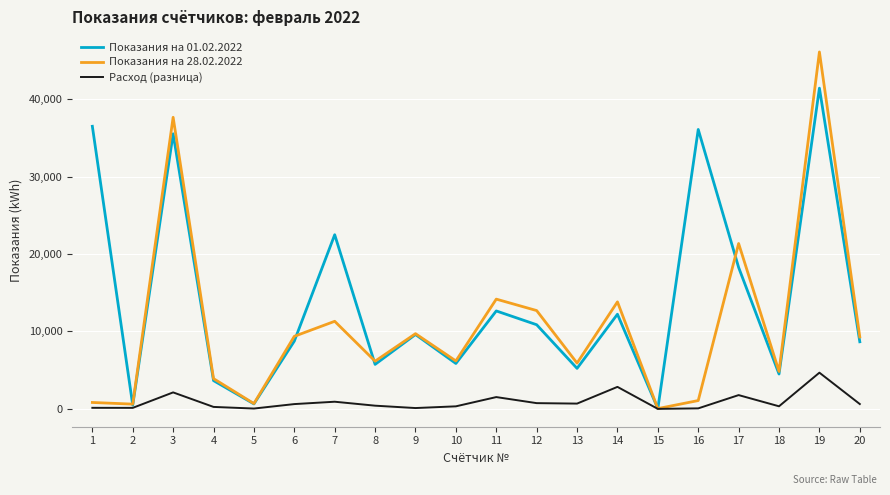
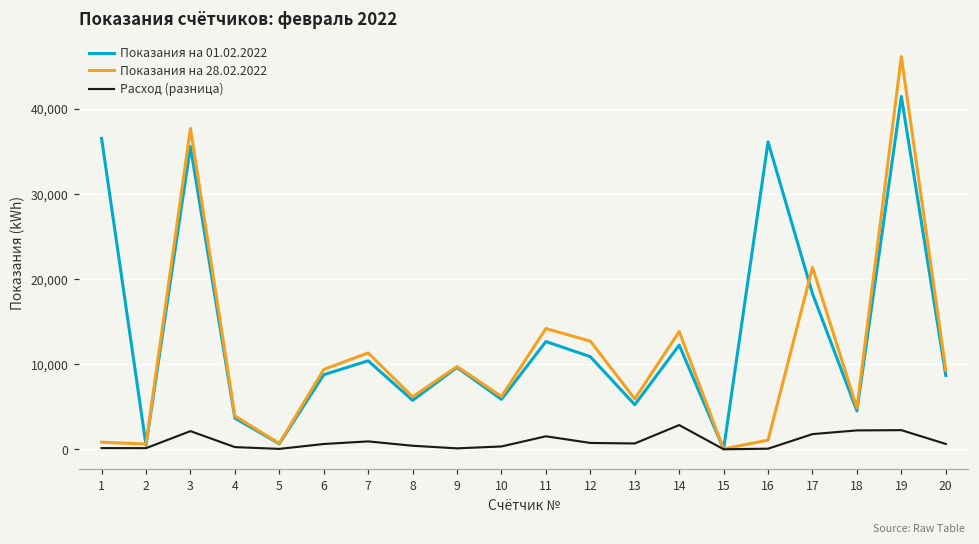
  {
    "Показания на 01.02.2022": {
      "1": "36,000",
      "3": "36,000",
      "6": "9,000",
-     "7": "22,000",
+     "7": "10,000",
      "8": "6,000",
      "10": "6,000",
      "11": "13,000",
      "12": "11,000",
      "13": "5,000",
      "14": "12,000",
      "16": "36,000",
      "17": "18,000",
      "18": "5,000",
      "19": "41,000",
      "20": "9,000"
    },
    "Показания на 28.02.2022": {
      "1": "1,000",
      "3": "38,000",
      "6": "9,000",
      "7": "11,000",
      "8": "6,000",
      "10": "6,000",
      "11": "14,000",
      "12": "13,000",
      "13": "6,000",
      "14": "14,000",
      "16": "1,000",
      "17": "21,000",
      "18": "5,000",
      "19": "46,000",
      "20": "9,000"
    },
    "Расход (разница)": {
      "1": "0",
      "2": "0",
      "3": "2,000",
      "4": "0",
      "5": "0",
      "6": "1,000",
      "7": "1,000",
      "8": "0",
      "9": "0",
      "10": "0",
      "11": "2,000",
      "12": "1,000",
      "13": "1,000",
      "14": "3,000",
      "16": "0",
      "17": "2,000",
-     "18": "0",
-     "19": "5,000",
+     "18": "2,000",
+     "19": "2,000",
      "20": "1,000"
    }
  }
